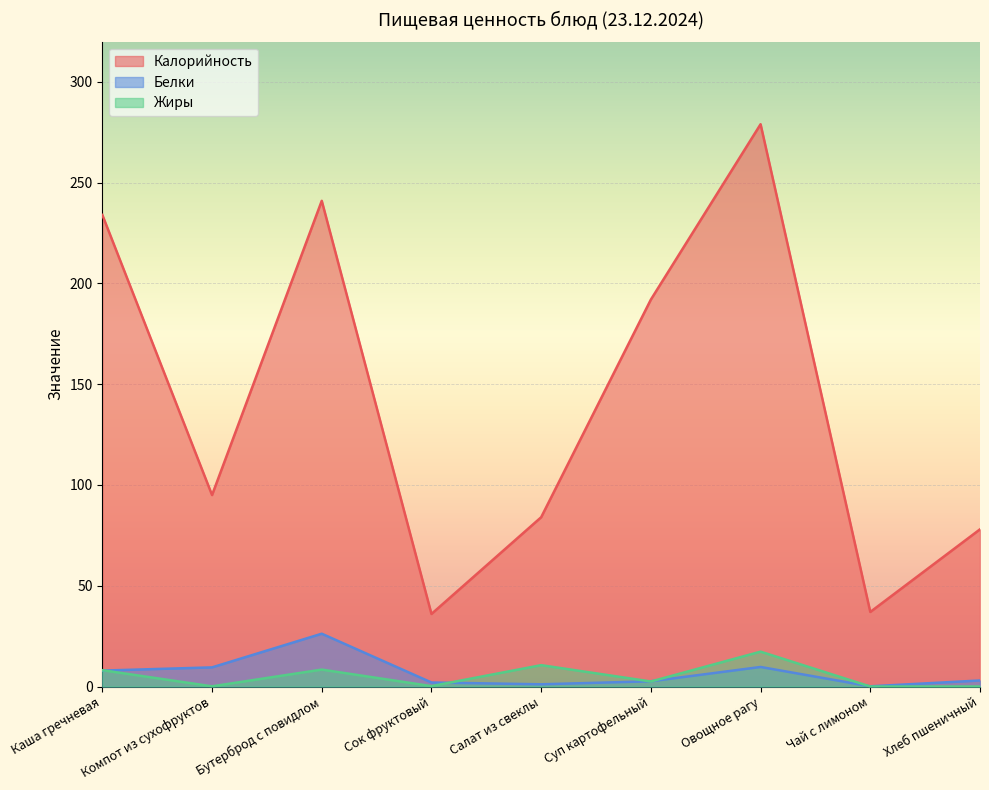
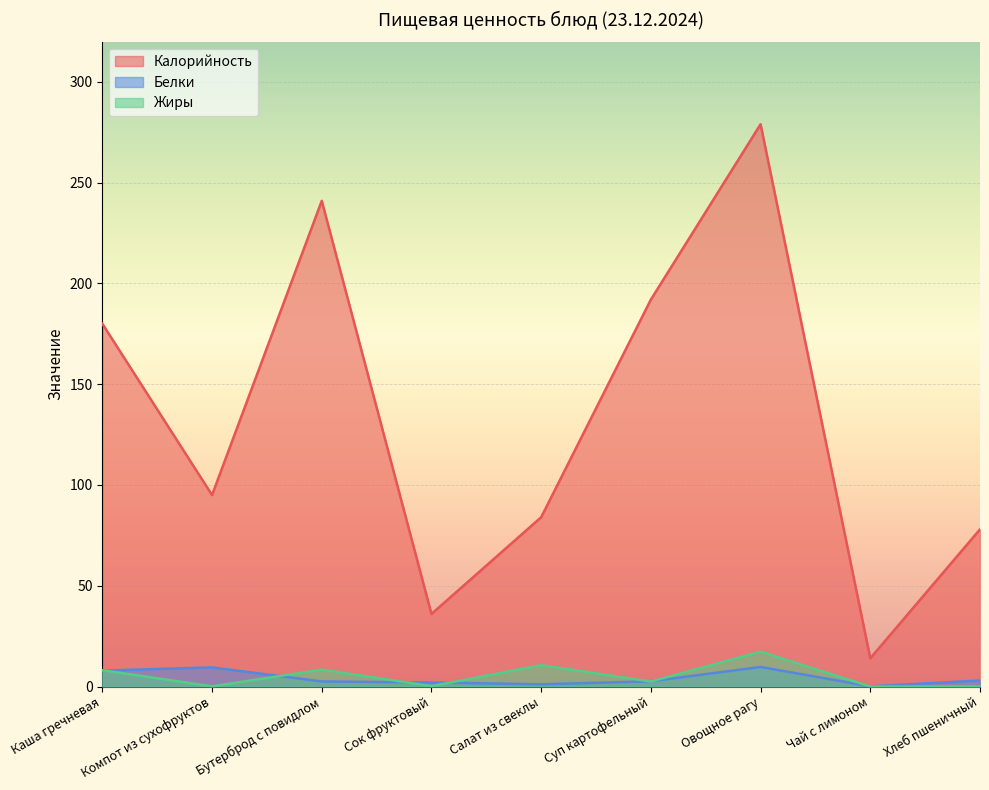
  {
    "Калорийность": {
-     "Каша гречневая": 234,
+     "Каша гречневая": 180,
      "Компот из сухофруктов": 95,
      "Бутерброд с повидлом": 241,
      "Сок фруктовый": 36,
      "Салат из свеклы": 84,
      "Суп картофельный": 192,
      "Овощное рагу": 279,
-     "Чай с лимоном": 37,
+     "Чай с лимоном": 14,
      "Хлеб пшеничный": 78
    },
    "Белки": {
      "Компот из сухофруктов": 10,
-     "Бутерброд с повидлом": 26,
+     "Бутерброд с повидлом": 3,
      "Сок фруктовый": 2,
      "Салат из свеклы": 1,
      "Овощное рагу": 10,
      "Хлеб пшеничный": 3
    },
    "Жиры": {
      "Компот из сухофруктов": 0,
      "Бутерброд с повидлом": 8,
      "Сок фруктовый": 0,
      "Салат из свеклы": 11,
      "Овощное рагу": 17,
      "Хлеб пшеничный": 0
    }
  }
